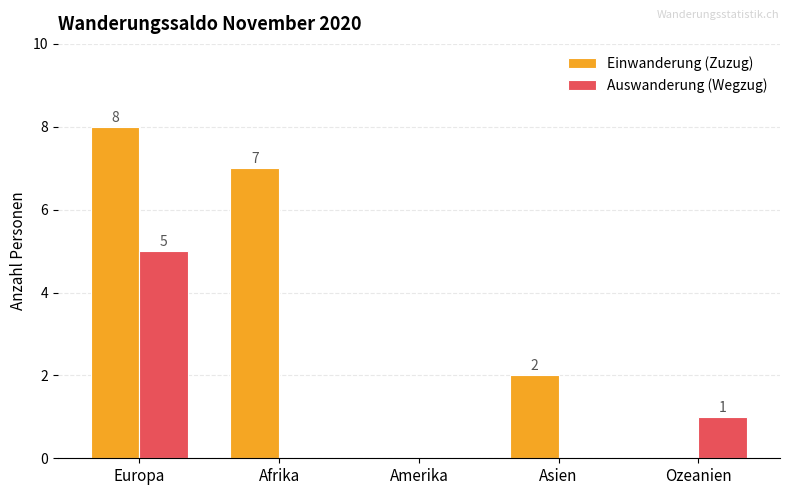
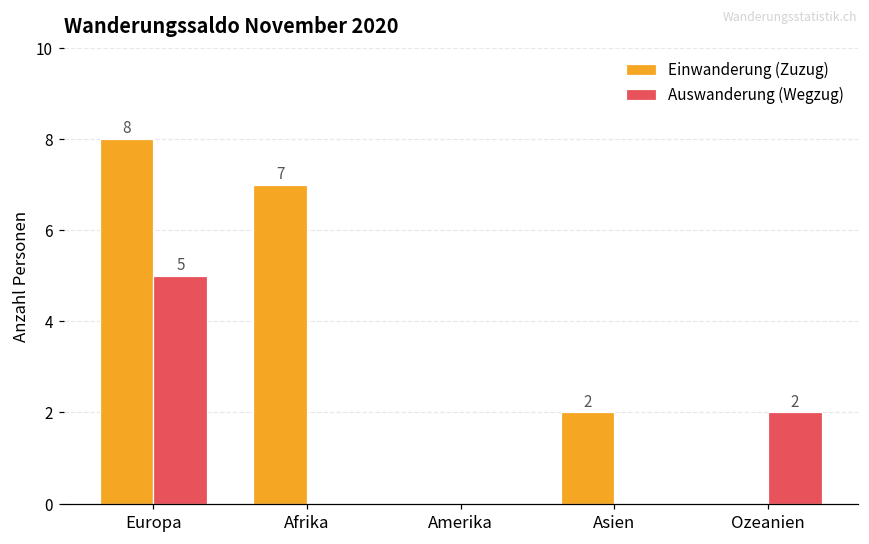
  {
    "Einwanderung (Zuzug)": {
      "Europa": 8,
      "Afrika": 7,
      "Asien": 2
    },
    "Auswanderung (Wegzug)": {
      "Europa": 5,
-     "Ozeanien": 1
+     "Ozeanien": 2
    }
  }
